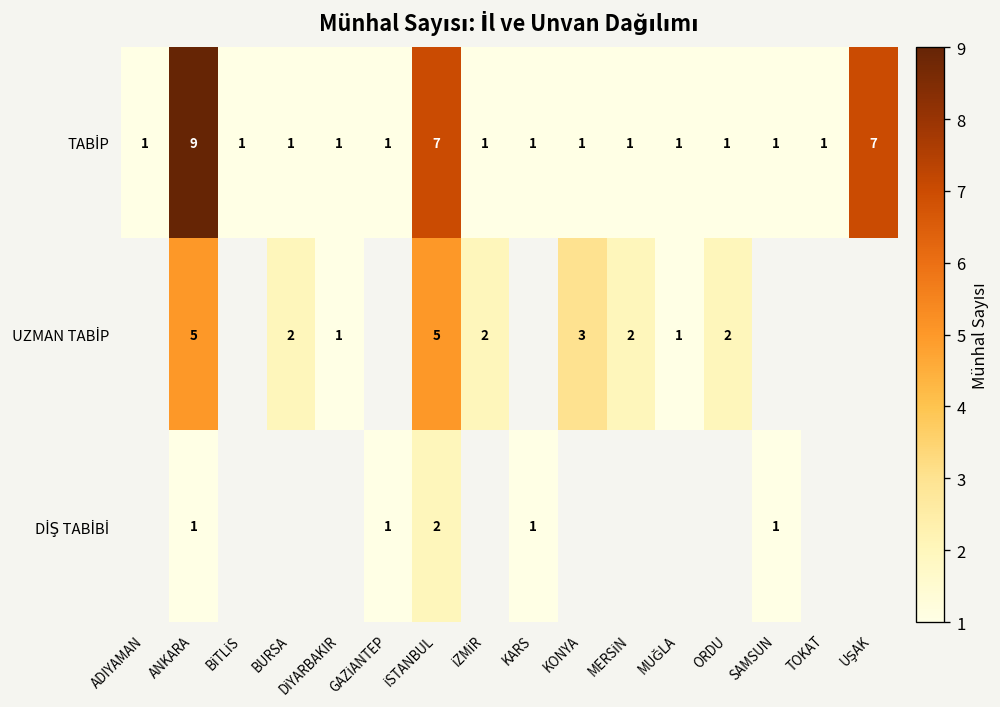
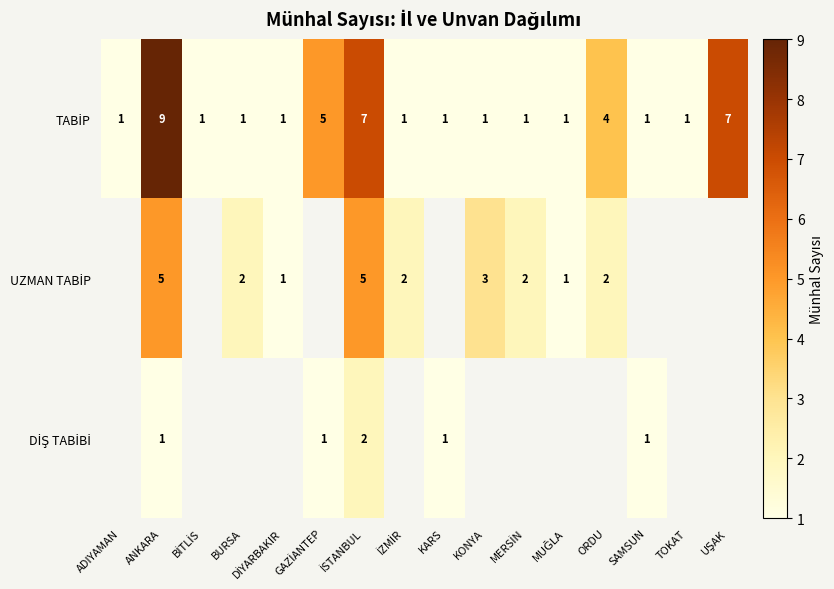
  {
    "TABİP": {
      "ADIYAMAN": 1,
      "ANKARA": 9,
      "BİTLİS": 1,
      "BURSA": 1,
      "DİYARBAKIR": 1,
-     "GAZİANTEP": 1,
+     "GAZİANTEP": 5,
      "İSTANBUL": 7,
      "İZMİR": 1,
      "KARS": 1,
      "KONYA": 1,
      "MERSİN": 1,
      "MUĞLA": 1,
-     "ORDU": 1,
+     "ORDU": 4,
      "SAMSUN": 1,
      "TOKAT": 1,
      "UŞAK": 7
    },
    "UZMAN TABİP": {
      "ANKARA": 5,
      "BURSA": 2,
      "DİYARBAKIR": 1,
      "İSTANBUL": 5,
      "İZMİR": 2,
      "KONYA": 3,
      "MERSİN": 2,
      "MUĞLA": 1,
      "ORDU": 2
    },
    "DİŞ TABİBİ": {
      "ANKARA": 1,
      "GAZİANTEP": 1,
      "İSTANBUL": 2,
      "KARS": 1,
      "SAMSUN": 1
    }
  }
